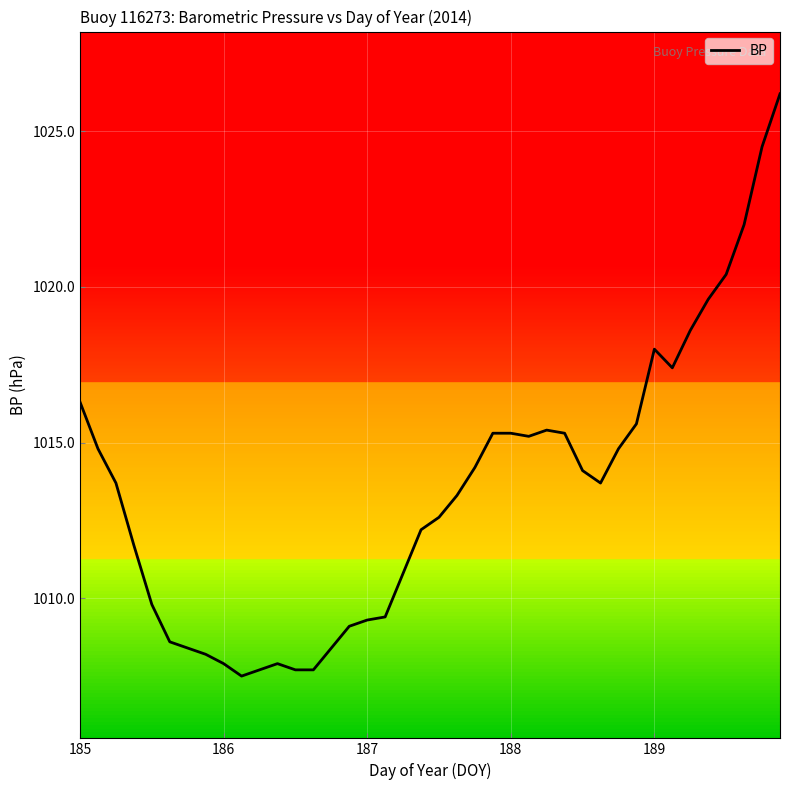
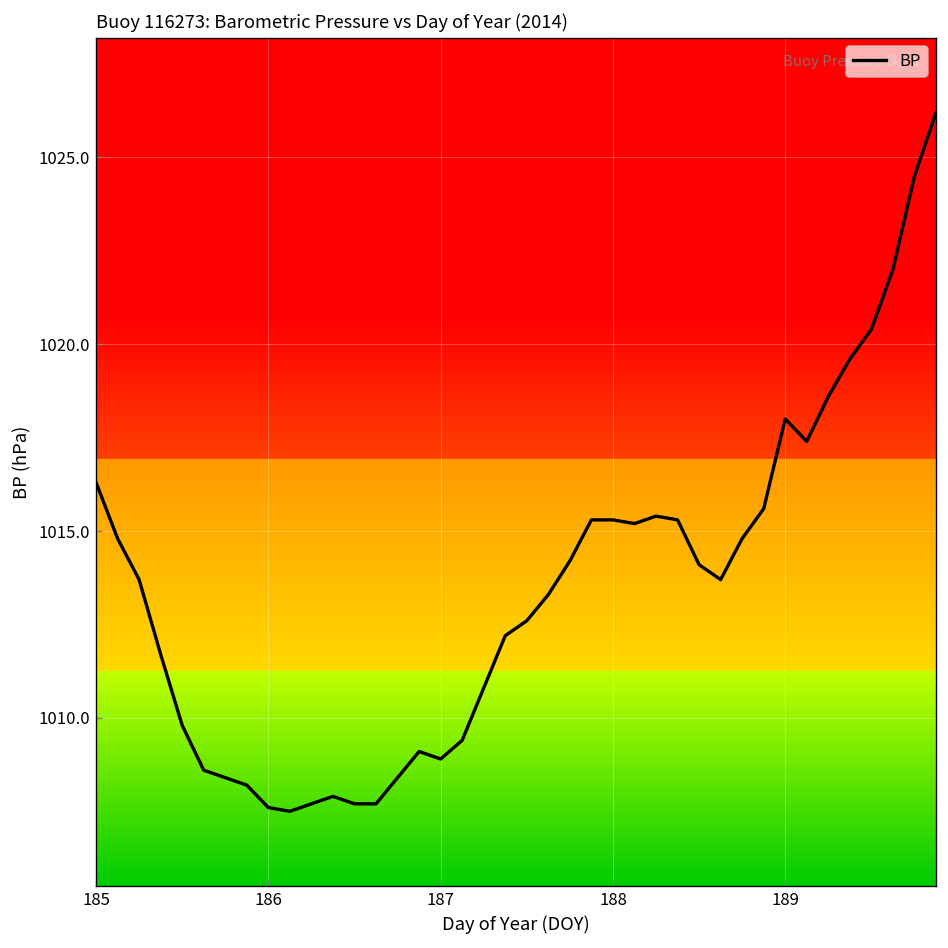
  {
    "185": 1016.3,
-   "186": 1007.9,
-   "187": 1009.3,
+   "186": 1007.6,
+   "187": 1008.9,
    "188": 1015.3,
    "189": 1018.0
  }
